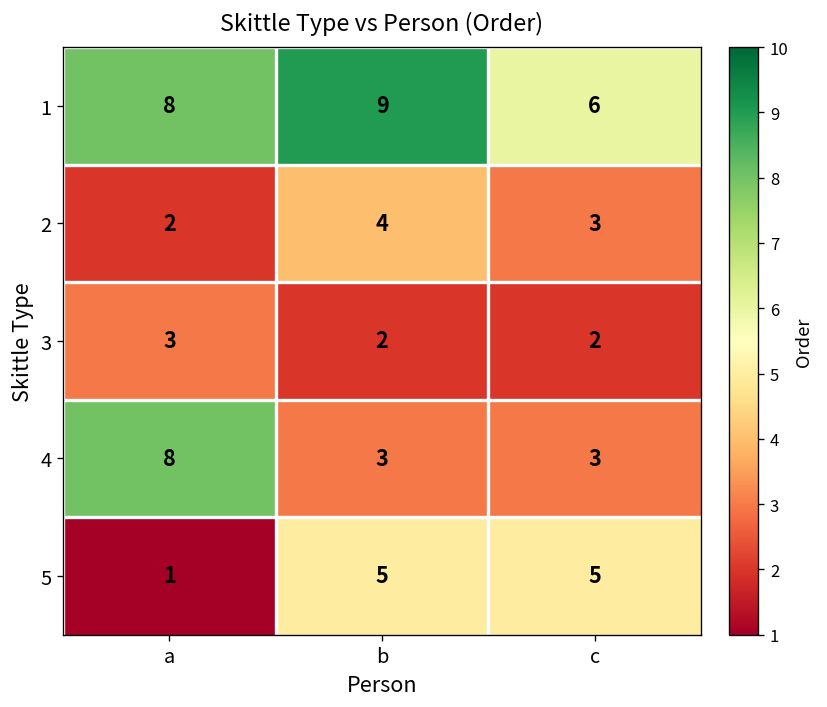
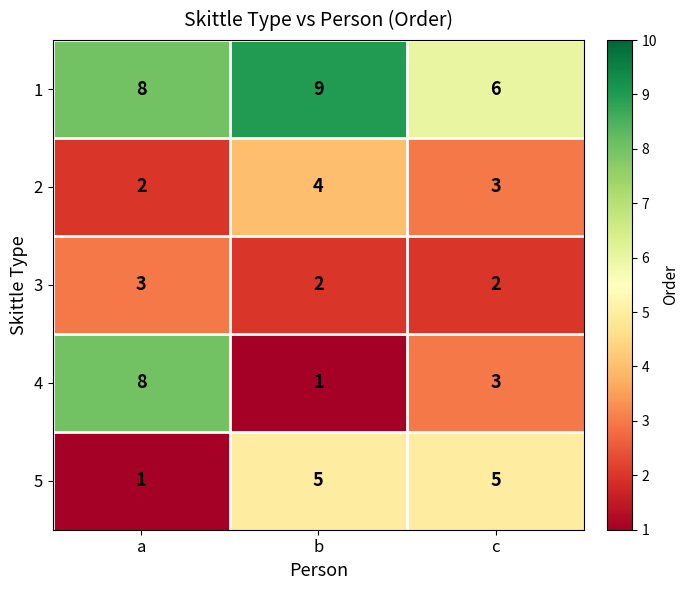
  {
    "1": {
      "a": 8,
      "b": 9,
      "c": 6
    },
    "2": {
      "a": 2,
      "b": 4,
      "c": 3
    },
    "3": {
      "a": 3,
      "b": 2,
      "c": 2
    },
    "4": {
      "a": 8,
-     "b": 3,
+     "b": 1,
      "c": 3
    },
    "5": {
      "a": 1,
      "b": 5,
      "c": 5
    }
  }
